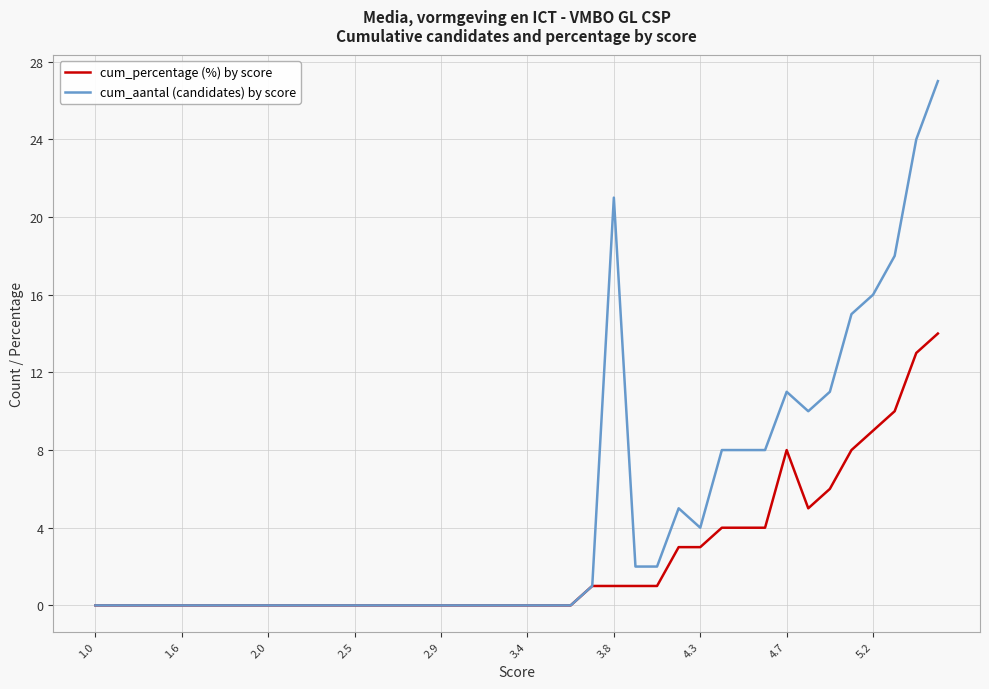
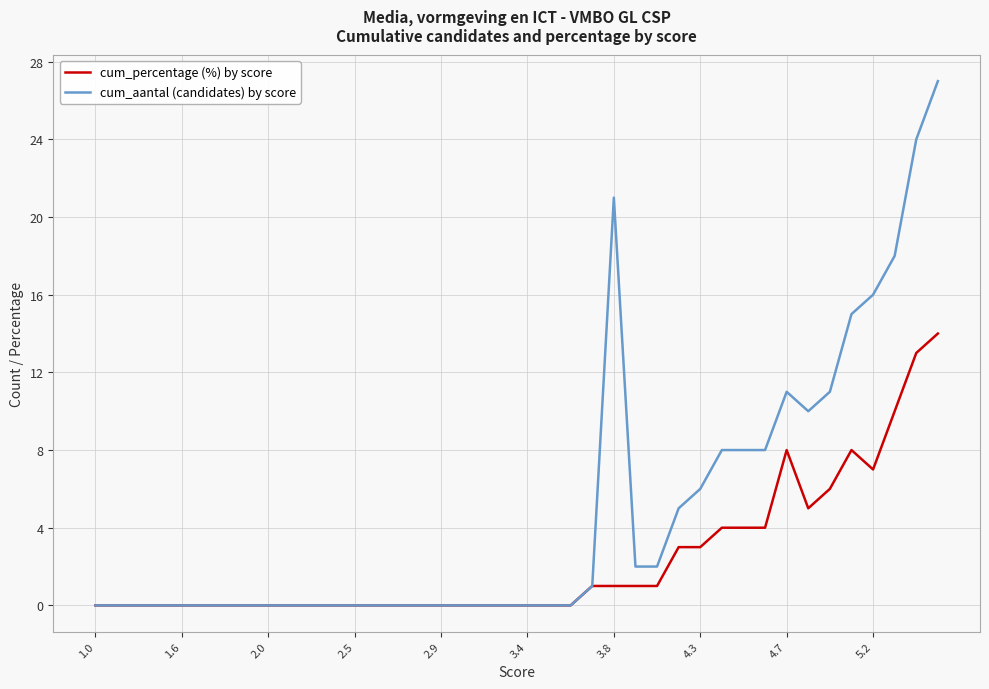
  {
    "cum_percentage (%) by score": {
      "3.8": 1,
      "4.3": 3,
      "4.7": 8,
-     "5.2": 9
+     "5.2": 7
    },
    "cum_aantal (candidates) by score": {
      "3.8": 21,
-     "4.3": 4,
+     "4.3": 6,
      "4.7": 11,
      "5.2": 16
    }
  }
